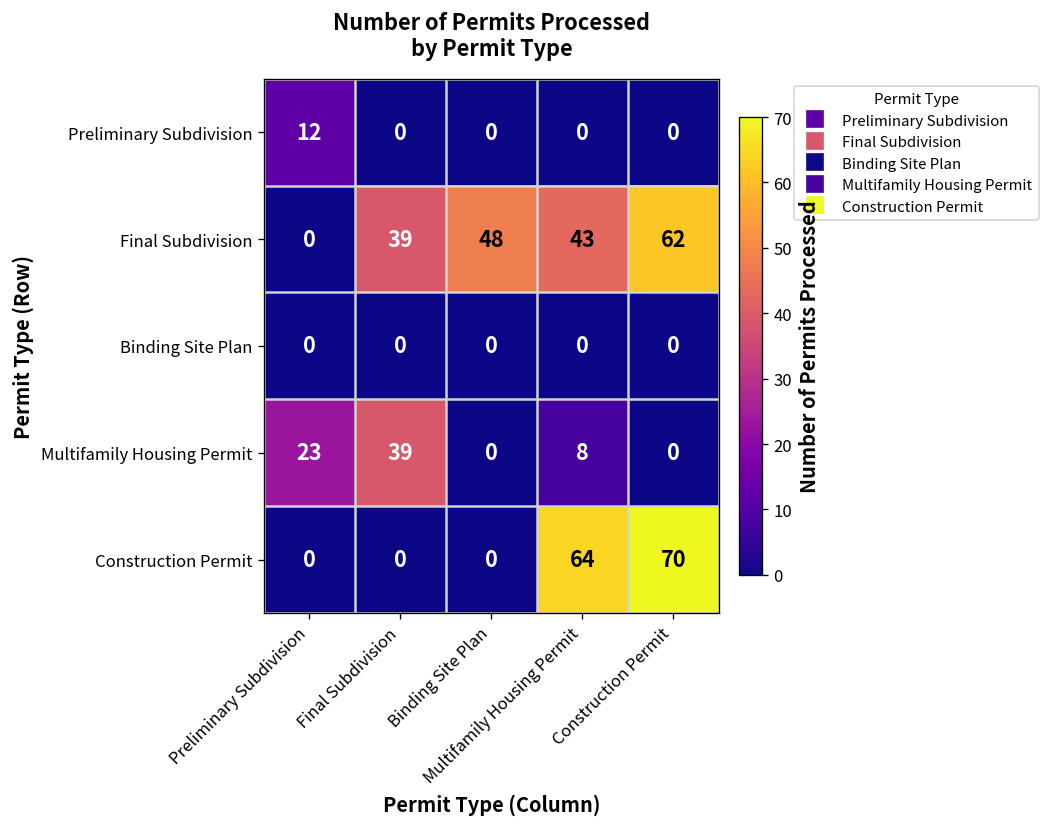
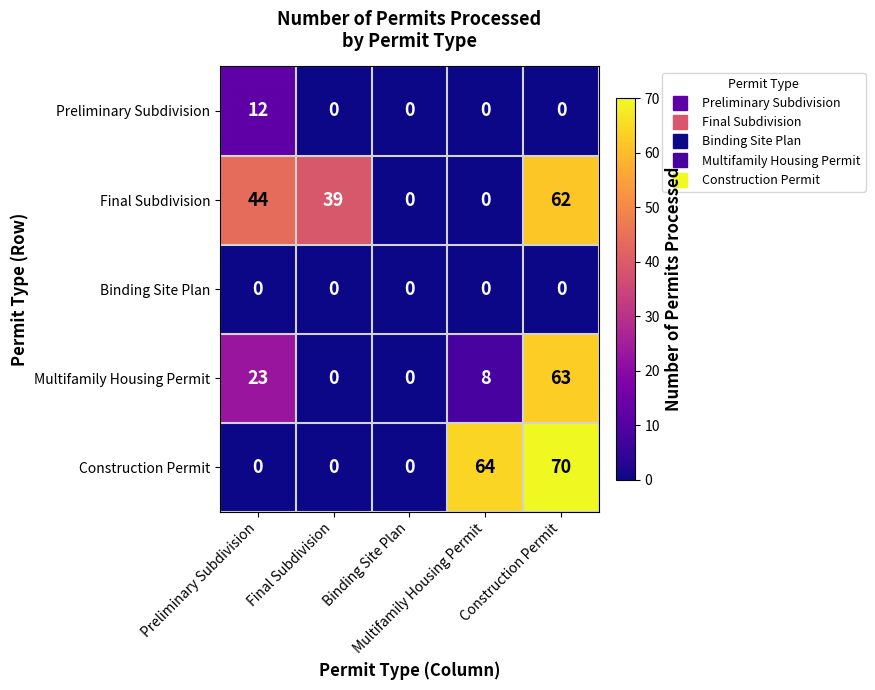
  {
    "Preliminary Subdivision": {
      "Preliminary Subdivision": 12,
      "Final Subdivision": 0,
      "Binding Site Plan": 0,
      "Multifamily Housing Permit": 0,
      "Construction Permit": 0
    },
    "Final Subdivision": {
-     "Preliminary Subdivision": 0,
+     "Preliminary Subdivision": 44,
      "Final Subdivision": 39,
-     "Binding Site Plan": 48,
-     "Multifamily Housing Permit": 43,
+     "Binding Site Plan": 0,
+     "Multifamily Housing Permit": 0,
      "Construction Permit": 62
    },
    "Binding Site Plan": {
      "Preliminary Subdivision": 0,
      "Final Subdivision": 0,
      "Binding Site Plan": 0,
      "Multifamily Housing Permit": 0,
      "Construction Permit": 0
    },
    "Multifamily Housing Permit": {
      "Preliminary Subdivision": 23,
-     "Final Subdivision": 39,
+     "Final Subdivision": 0,
      "Binding Site Plan": 0,
      "Multifamily Housing Permit": 8,
-     "Construction Permit": 0
+     "Construction Permit": 63
    },
    "Construction Permit": {
      "Preliminary Subdivision": 0,
      "Final Subdivision": 0,
      "Binding Site Plan": 0,
      "Multifamily Housing Permit": 64,
      "Construction Permit": 70
    }
  }
